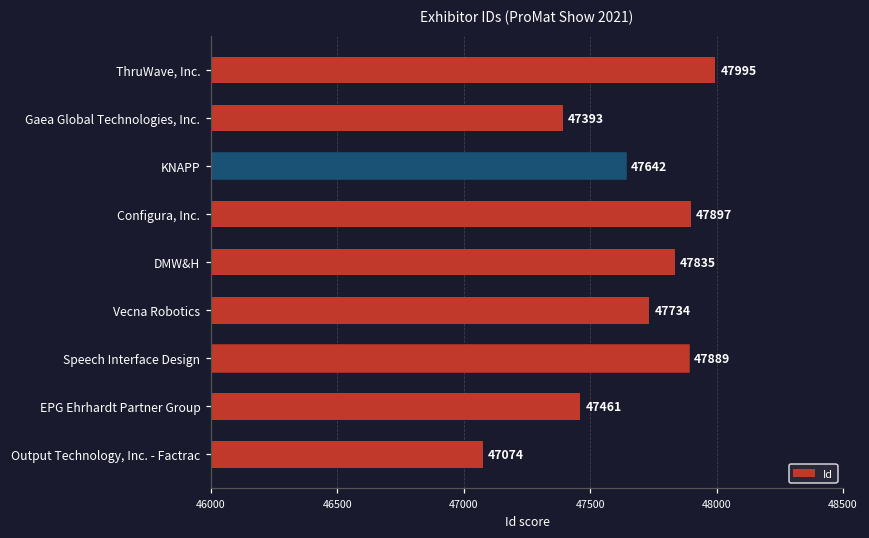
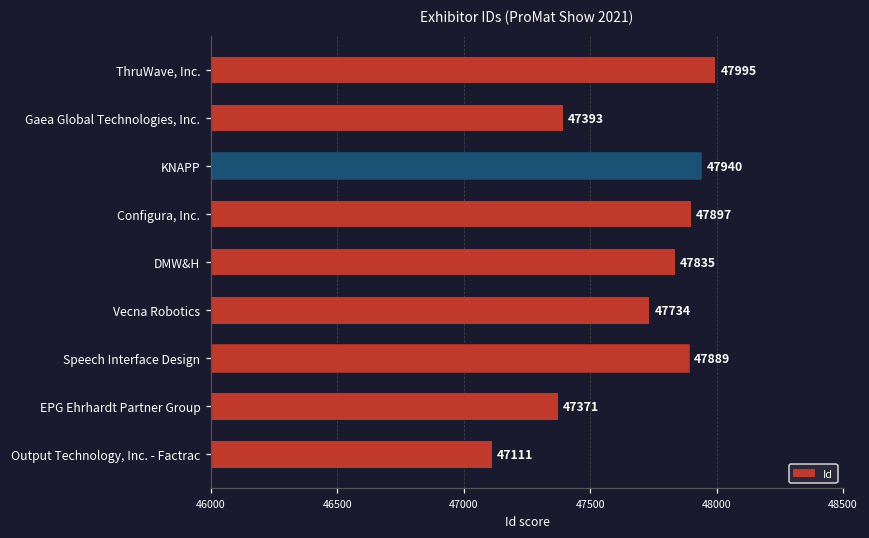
  {
    "ThruWave, Inc.": 47995,
    "Gaea Global Technologies, Inc.": 47393,
-   "KNAPP": 47642,
+   "KNAPP": 47940,
    "Configura, Inc.": 47897,
    "DMW&H": 47835,
    "Vecna Robotics": 47734,
    "Speech Interface Design": 47889,
-   "EPG Ehrhardt Partner Group": 47461,
-   "Output Technology, Inc. - Factrac": 47074
+   "EPG Ehrhardt Partner Group": 47371,
+   "Output Technology, Inc. - Factrac": 47111
  }
